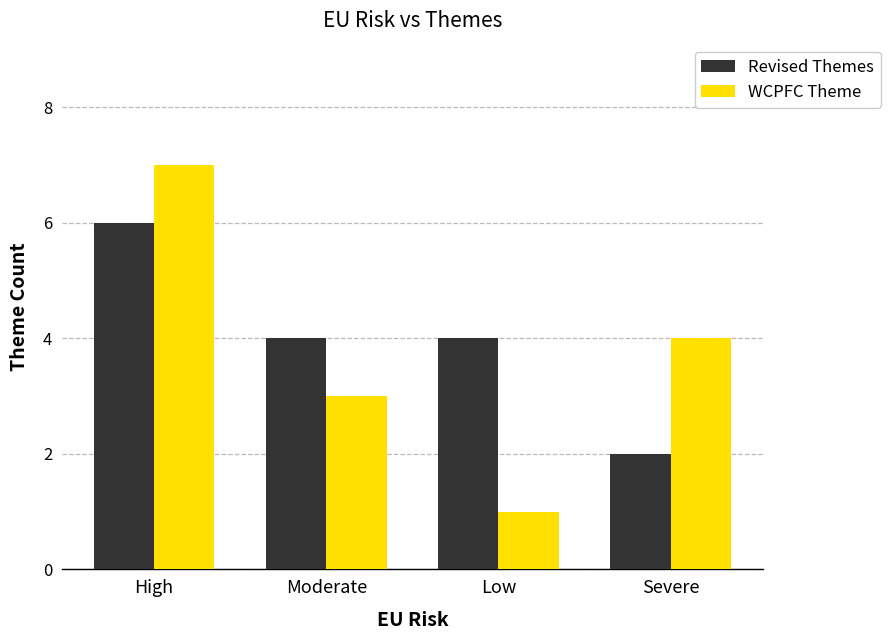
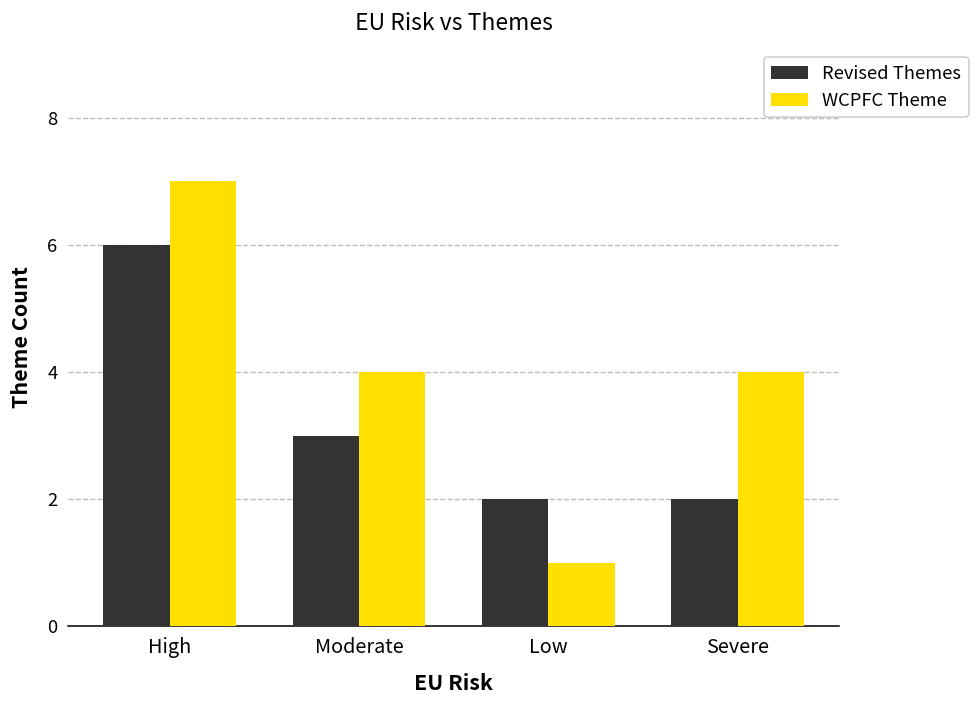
  {
    "Revised Themes": {
      "High": 6,
-     "Moderate": 4,
-     "Low": 4,
+     "Moderate": 3,
+     "Low": 2,
      "Severe": 2
    },
    "WCPFC Theme": {
      "High": 7,
-     "Moderate": 3,
+     "Moderate": 4,
      "Low": 1,
      "Severe": 4
    }
  }
